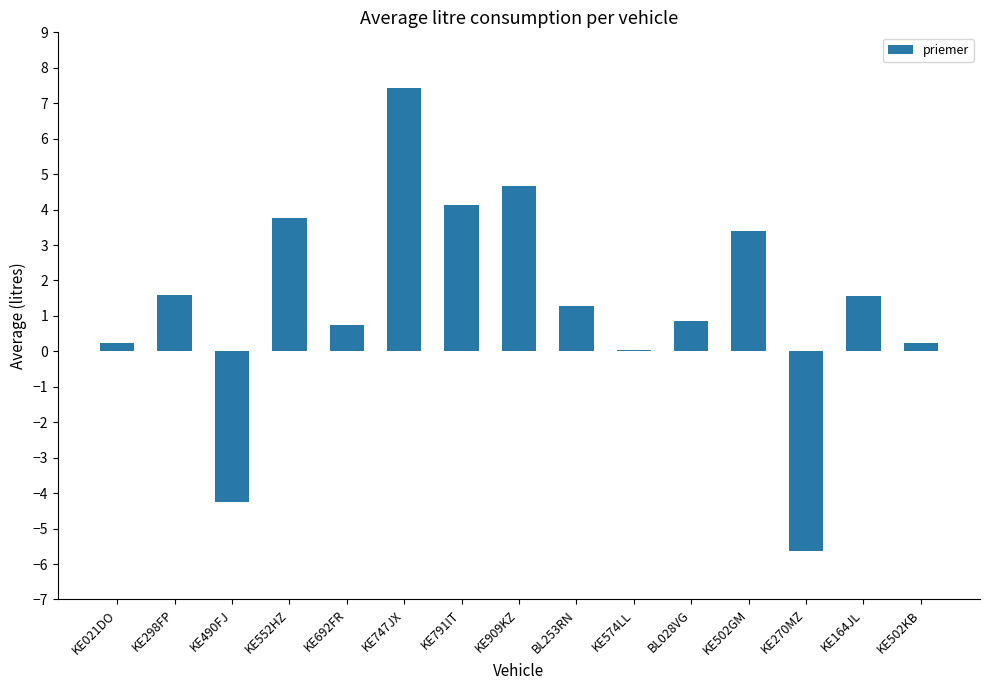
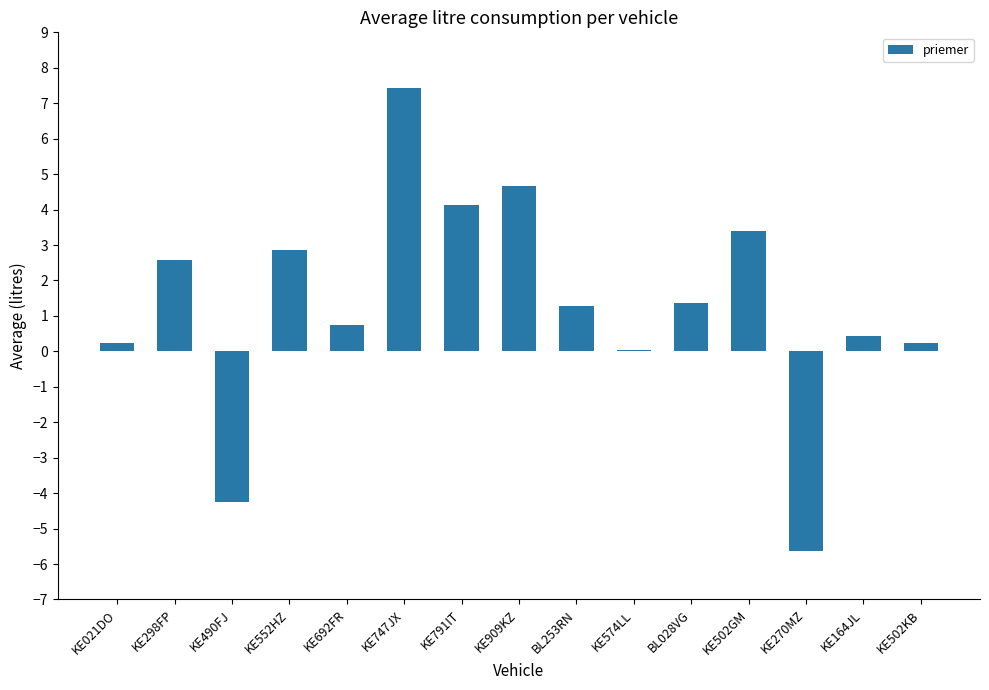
  {
    "KE021DO": 0.2,
-   "KE298FP": 1.6,
+   "KE298FP": 2.6,
    "KE490FJ": -4.3,
-   "KE552HZ": 3.8,
+   "KE552HZ": 2.9,
    "KE692FR": 0.7,
    "KE747JX": 7.4,
    "KE791IT": 4.1,
    "KE909KZ": 4.7,
    "BL253RN": 1.3,
-   "BL028VG": 0.8,
+   "BL028VG": 1.4,
    "KE502GM": 3.4,
    "KE270MZ": -5.6,
-   "KE164JL": 1.6,
+   "KE164JL": 0.4,
    "KE502KB": 0.2
  }
